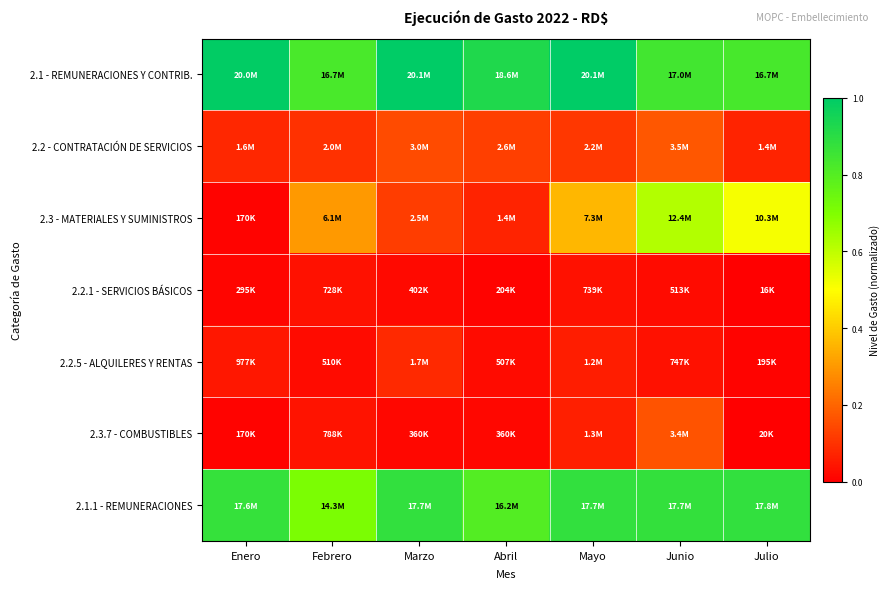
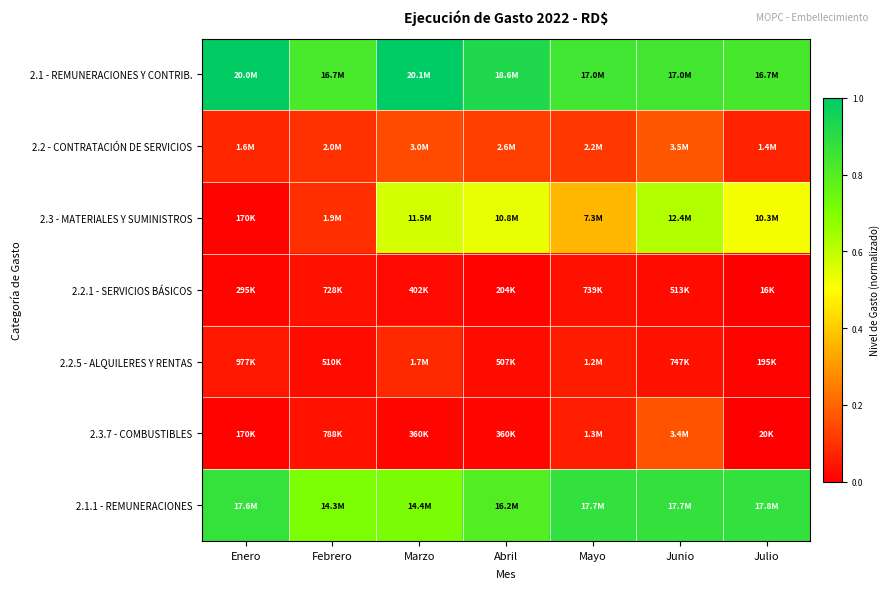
  {
    "2.1 - REMUNERACIONES Y CONTRIB.": {
      "Enero": "20.0M",
      "Febrero": "16.7M",
      "Marzo": "20.1M",
      "Abril": "18.6M",
-     "Mayo": "20.1M",
+     "Mayo": "17.0M",
      "Junio": "17.0M",
      "Julio": "16.7M"
    },
    "2.2 - CONTRATACIÓN DE SERVICIOS": {
      "Enero": "1.6M",
      "Febrero": "2.0M",
      "Marzo": "3.0M",
      "Abril": "2.6M",
      "Mayo": "2.2M",
      "Junio": "3.5M",
      "Julio": "1.4M"
    },
    "2.3 - MATERIALES Y SUMINISTROS": {
      "Enero": "170K",
-     "Febrero": "6.1M",
-     "Marzo": "2.5M",
-     "Abril": "1.4M",
+     "Febrero": "1.9M",
+     "Marzo": "11.5M",
+     "Abril": "10.8M",
      "Mayo": "7.3M",
      "Junio": "12.4M",
      "Julio": "10.3M"
    },
    "2.2.1 - SERVICIOS BÁSICOS": {
      "Enero": "295K",
      "Febrero": "728K",
      "Marzo": "402K",
      "Abril": "204K",
      "Mayo": "739K",
      "Junio": "513K",
      "Julio": "16K"
    },
    "2.2.5 - ALQUILERES Y RENTAS": {
      "Enero": "977K",
      "Febrero": "510K",
      "Marzo": "1.7M",
      "Abril": "507K",
      "Mayo": "1.2M",
      "Junio": "747K",
      "Julio": "195K"
    },
    "2.3.7 - COMBUSTIBLES": {
      "Enero": "170K",
      "Febrero": "788K",
      "Marzo": "360K",
      "Abril": "360K",
      "Mayo": "1.3M",
      "Junio": "3.4M",
      "Julio": "20K"
    },
    "2.1.1 - REMUNERACIONES": {
      "Enero": "17.6M",
      "Febrero": "14.3M",
-     "Marzo": "17.7M",
+     "Marzo": "14.4M",
      "Abril": "16.2M",
      "Mayo": "17.7M",
      "Junio": "17.7M",
      "Julio": "17.8M"
    }
  }
